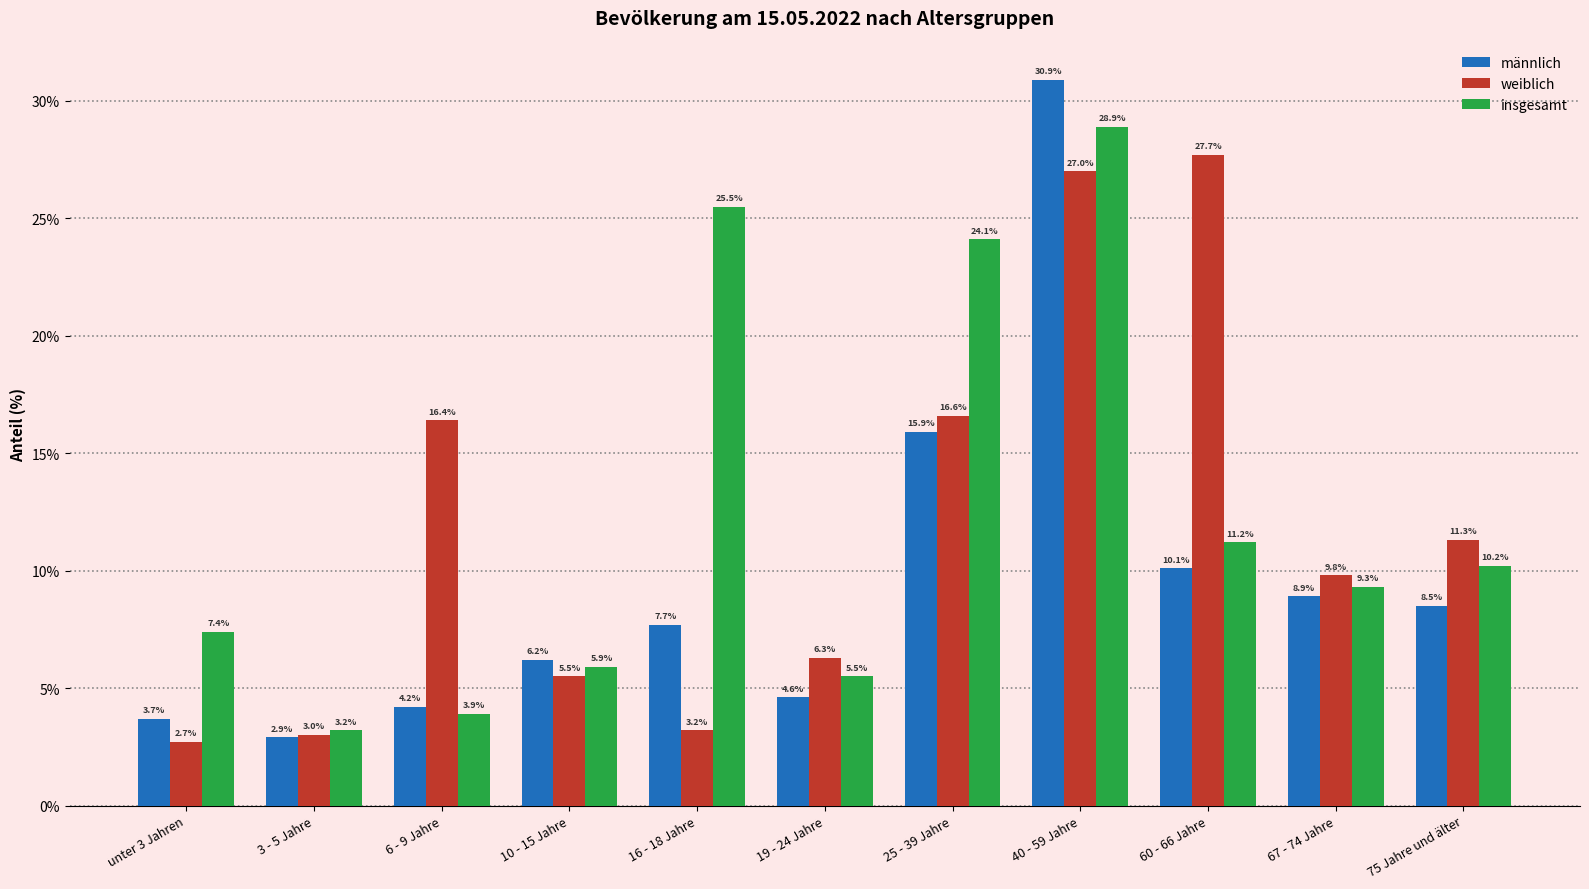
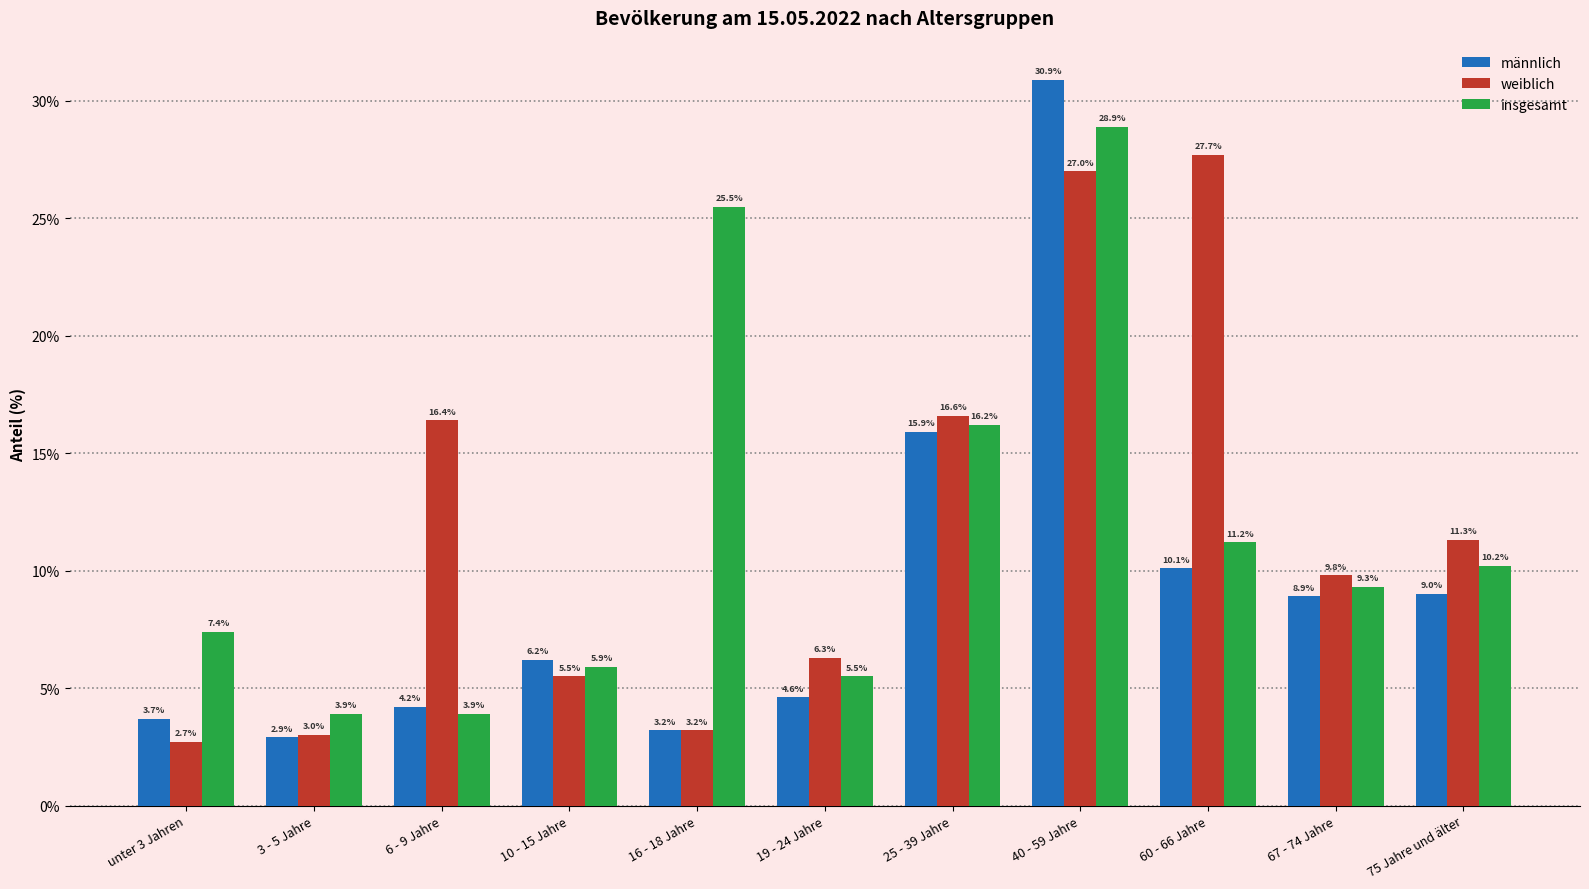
  {
    "männlich": {
      "unter 3 Jahren": "3.7%",
      "3 - 5 Jahre": "2.9%",
      "6 - 9 Jahre": "4.2%",
      "10 - 15 Jahre": "6.2%",
-     "16 - 18 Jahre": "7.7%",
+     "16 - 18 Jahre": "3.2%",
      "19 - 24 Jahre": "4.6%",
      "25 - 39 Jahre": "15.9%",
      "40 - 59 Jahre": "30.9%",
      "60 - 66 Jahre": "10.1%",
      "67 - 74 Jahre": "8.9%",
-     "75 Jahre und älter": "8.5%"
+     "75 Jahre und älter": "9.0%"
    },
    "weiblich": {
      "unter 3 Jahren": "2.7%",
      "3 - 5 Jahre": "3.0%",
      "6 - 9 Jahre": "16.4%",
      "10 - 15 Jahre": "5.5%",
      "16 - 18 Jahre": "3.2%",
      "19 - 24 Jahre": "6.3%",
      "25 - 39 Jahre": "16.6%",
      "40 - 59 Jahre": "27.0%",
      "60 - 66 Jahre": "27.7%",
      "67 - 74 Jahre": "9.8%",
      "75 Jahre und älter": "11.3%"
    },
    "insgesamt": {
      "unter 3 Jahren": "7.4%",
-     "3 - 5 Jahre": "3.2%",
+     "3 - 5 Jahre": "3.9%",
      "6 - 9 Jahre": "3.9%",
      "10 - 15 Jahre": "5.9%",
      "16 - 18 Jahre": "25.5%",
      "19 - 24 Jahre": "5.5%",
-     "25 - 39 Jahre": "24.1%",
+     "25 - 39 Jahre": "16.2%",
      "40 - 59 Jahre": "28.9%",
      "60 - 66 Jahre": "11.2%",
      "67 - 74 Jahre": "9.3%",
      "75 Jahre und älter": "10.2%"
    }
  }
